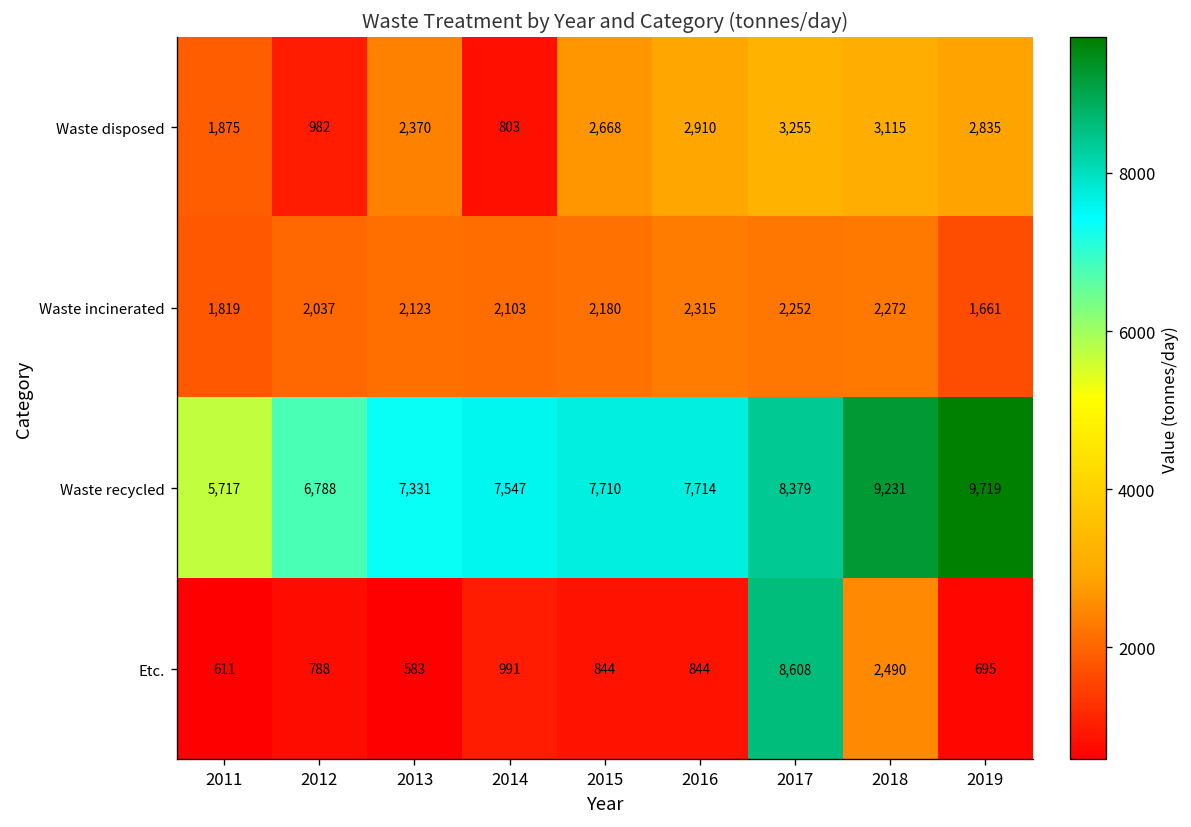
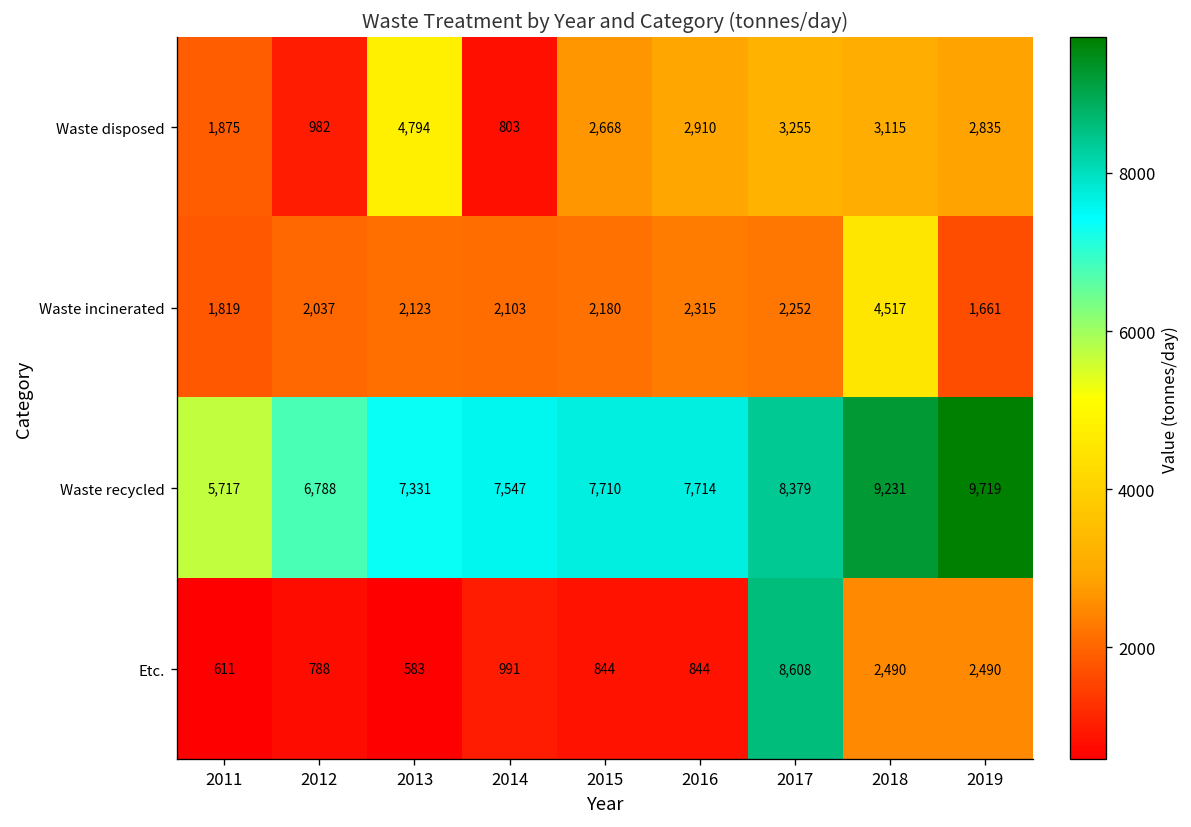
  {
    "Waste disposed": {
      "2011": "1,875",
      "2012": "982",
-     "2013": "2,370",
+     "2013": "4,794",
      "2014": "803",
      "2015": "2,668",
      "2016": "2,910",
      "2017": "3,255",
      "2018": "3,115",
      "2019": "2,835"
    },
    "Waste incinerated": {
      "2011": "1,819",
      "2012": "2,037",
      "2013": "2,123",
      "2014": "2,103",
      "2015": "2,180",
      "2016": "2,315",
      "2017": "2,252",
-     "2018": "2,272",
+     "2018": "4,517",
      "2019": "1,661"
    },
    "Waste recycled": {
      "2011": "5,717",
      "2012": "6,788",
      "2013": "7,331",
      "2014": "7,547",
      "2015": "7,710",
      "2016": "7,714",
      "2017": "8,379",
      "2018": "9,231",
      "2019": "9,719"
    },
    "Etc.": {
      "2011": "611",
      "2012": "788",
      "2013": "583",
      "2014": "991",
      "2015": "844",
      "2016": "844",
      "2017": "8,608",
      "2018": "2,490",
-     "2019": "695"
+     "2019": "2,490"
    }
  }
